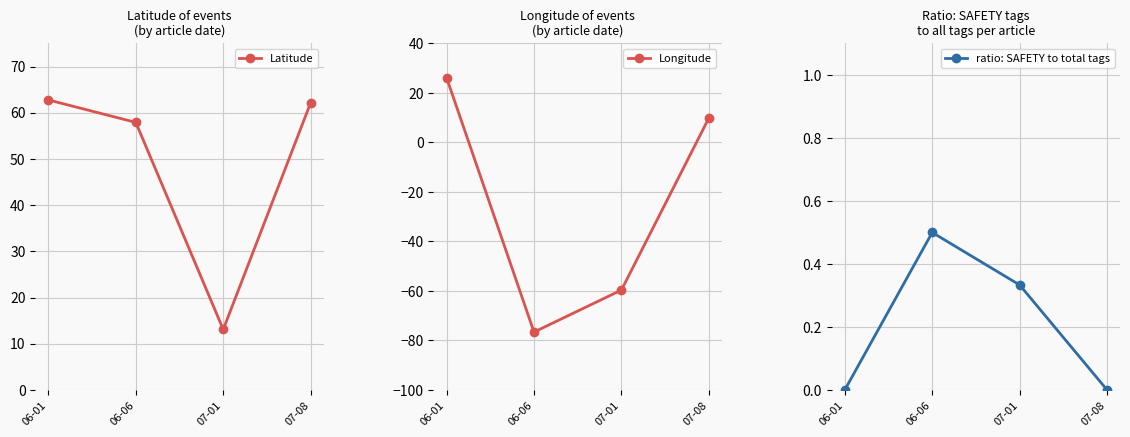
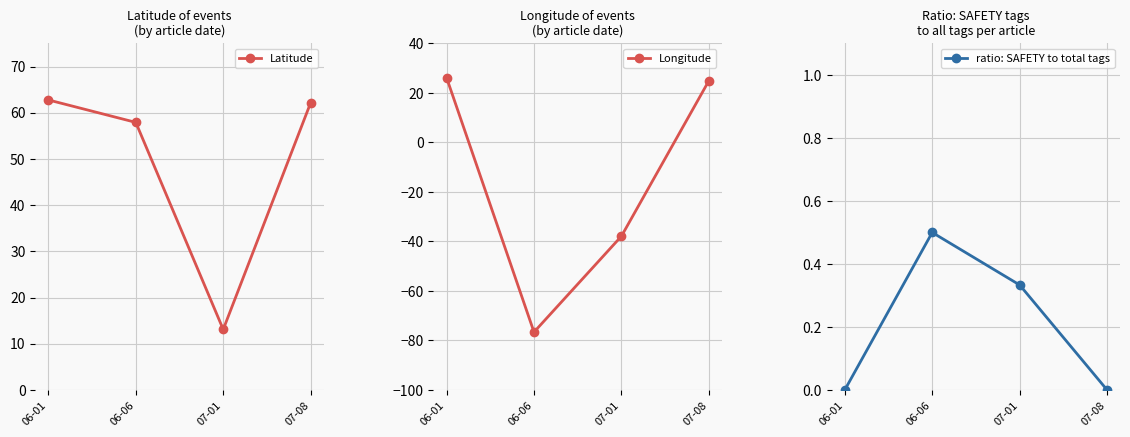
  {
    "Latitude of events (by article date)": {
      "06-01": 63,
      "06-06": 58,
      "07-01": 13,
      "07-08": 62
    },
    "Longitude of events (by article date)": {
      "06-01": 26,
      "06-06": -77,
-     "07-01": -60,
-     "07-08": 10
+     "07-01": -38,
+     "07-08": 25
    },
    "Ratio: SAFETY tags to all tags per article": {
      "06-01": 0.00,
      "06-06": 0.50,
      "07-01": 0.33,
      "07-08": 0.00
    }
  }
